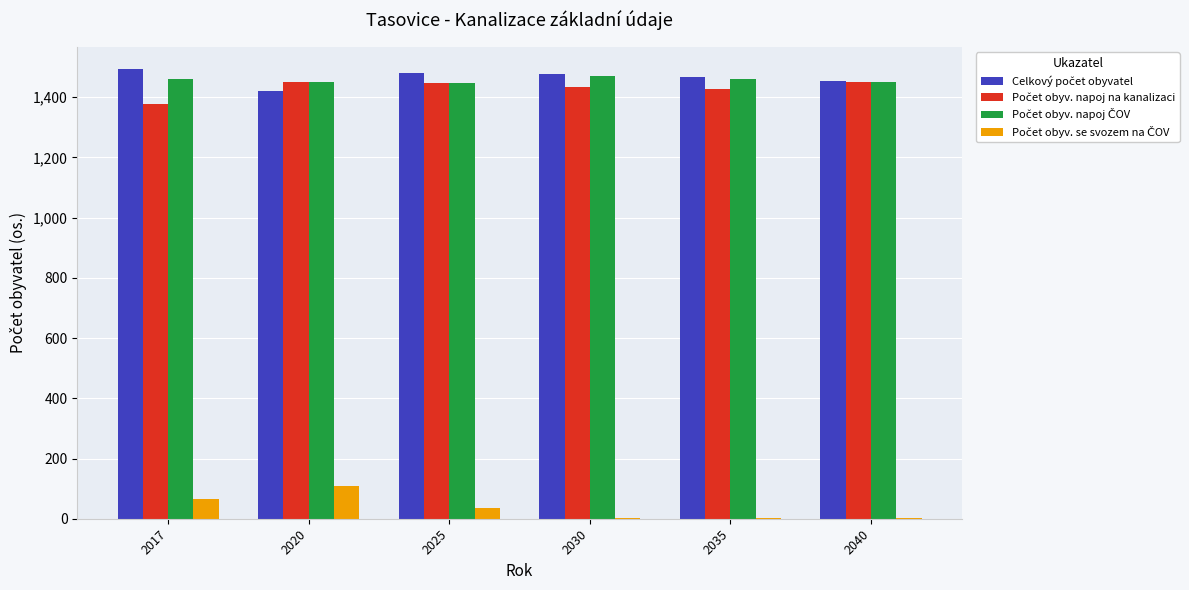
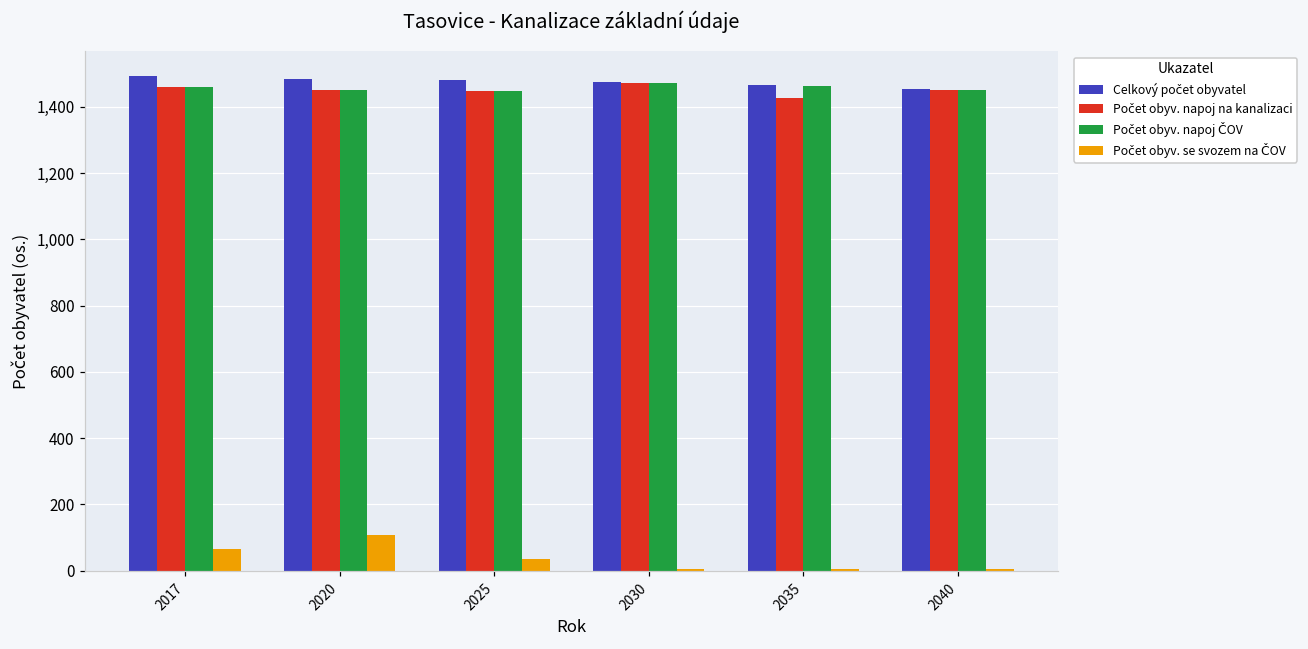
  {
    "Celkový počet obyvatel": {
      "2017": "1,490",
-     "2020": "1,420",
+     "2020": "1,480",
      "2025": "1,480",
      "2030": "1,480",
      "2035": "1,470",
      "2040": "1,460"
    },
    "Počet obyv. napoj na kanalizaci": {
-     "2017": "1,380",
+     "2017": "1,460",
      "2020": "1,450",
      "2025": "1,450",
-     "2030": "1,430",
+     "2030": "1,470",
      "2035": "1,430",
      "2040": "1,450"
    },
    "Počet obyv. napoj ČOV": {
      "2017": "1,460",
      "2020": "1,450",
      "2025": "1,450",
      "2030": "1,470",
      "2035": "1,460",
      "2040": "1,450"
    },
    "Počet obyv. se svozem na ČOV": {
      "2017": "70",
      "2020": "110",
      "2025": "30"
    }
  }
